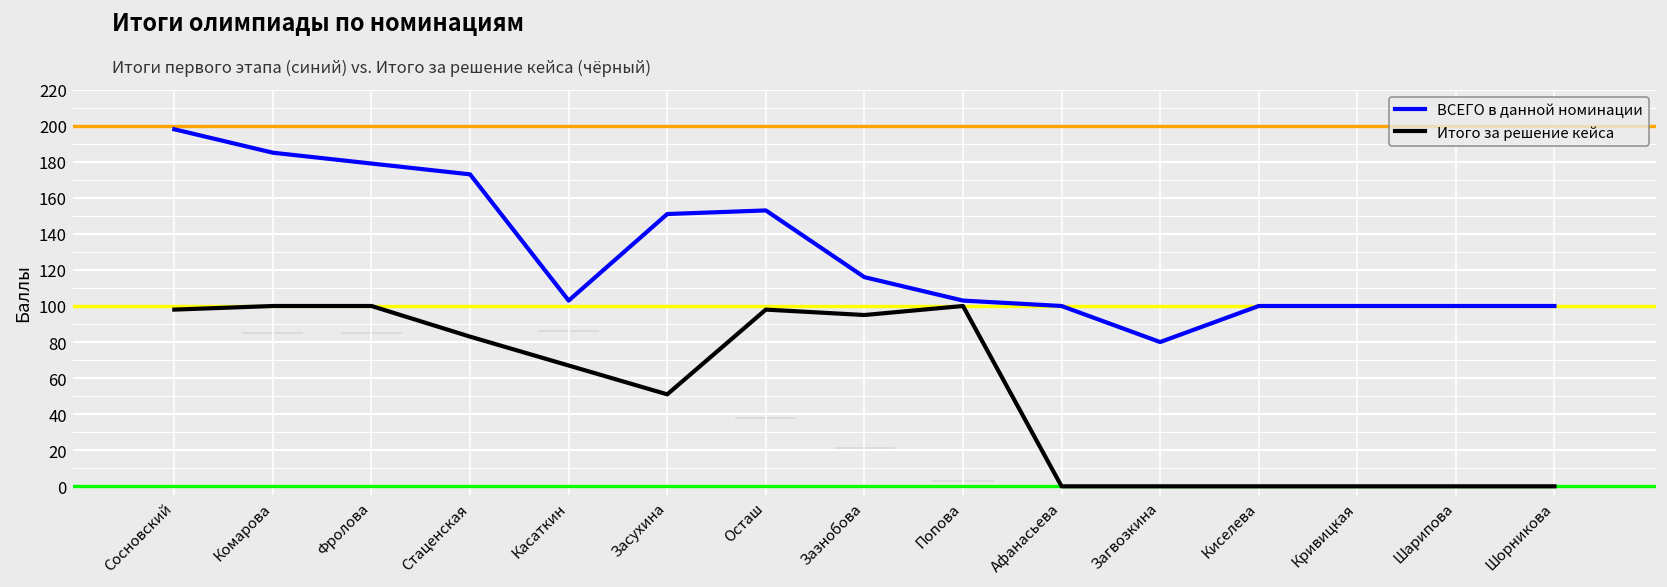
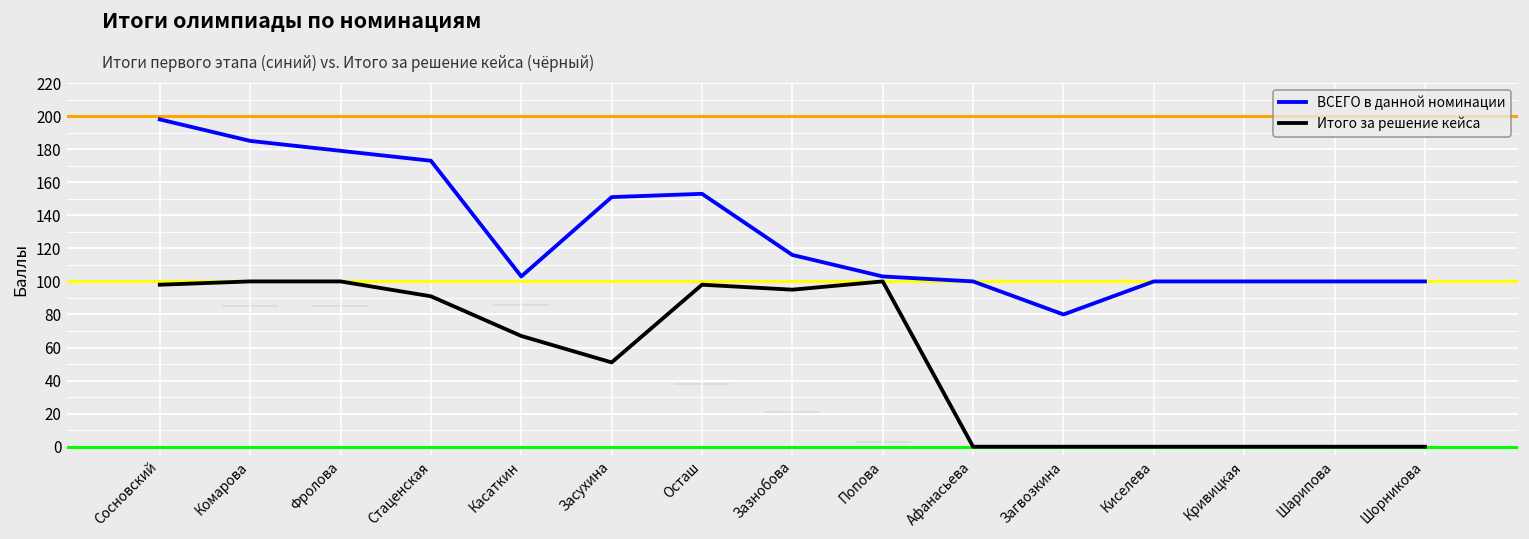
  {
    "ВСЕГО в данной номинации": {
      "Сосновский": 198,
      "Комарова": 185,
      "Фролова": 179,
      "Стаценская": 173,
      "Касаткин": 103,
      "Засухина": 151,
      "Осташ": 153,
      "Зазнобова": 116,
      "Попова": 103,
      "Афанасьева": 100,
      "Загвозкина": 80,
      "Киселева": 100,
      "Кривицкая": 100,
      "Шарипова": 100,
      "Шорникова": 100
    },
    "Итого за решение кейса": {
      "Сосновский": 98,
      "Комарова": 100,
      "Фролова": 100,
-     "Стаценская": 83,
+     "Стаценская": 91,
      "Касаткин": 67,
      "Засухина": 51,
      "Осташ": 98,
      "Зазнобова": 95,
      "Попова": 100,
      "Афанасьева": 0,
      "Загвозкина": 0,
      "Киселева": 0,
      "Кривицкая": 0,
      "Шарипова": 0,
      "Шорникова": 0
    }
  }
